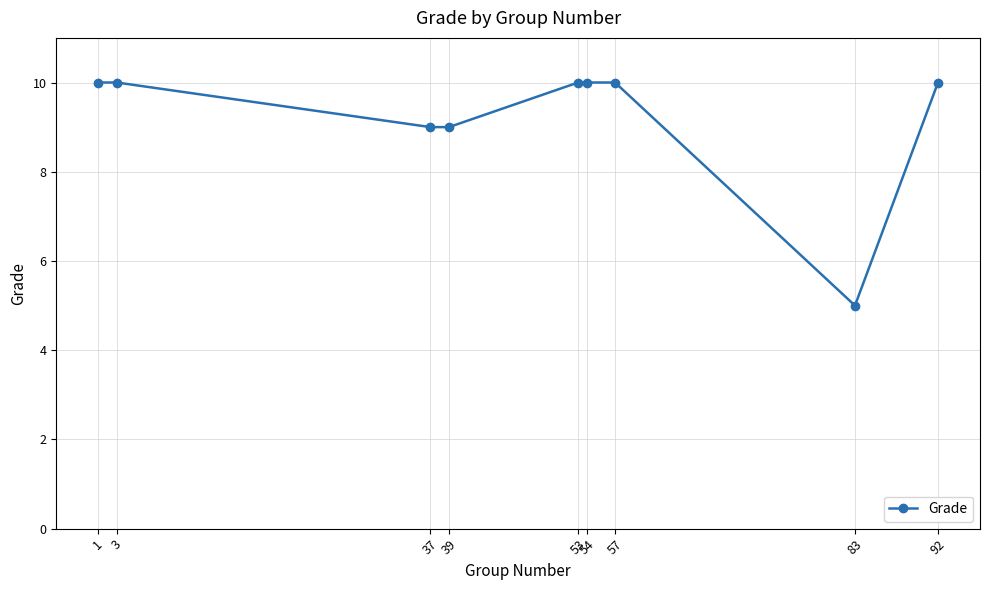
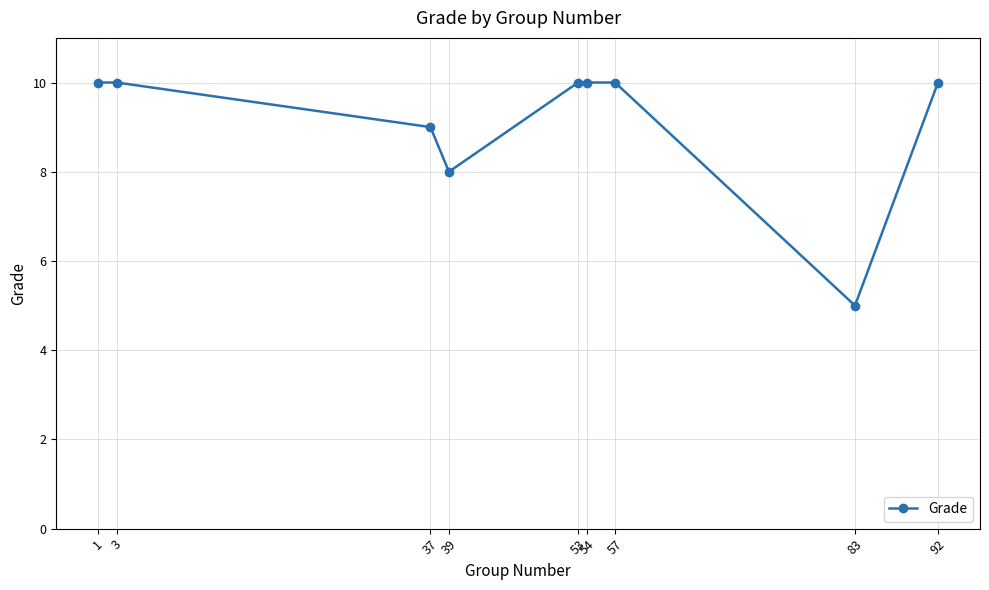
  {
    "1": 10,
    "3": 10,
    "37": 9,
-   "39": 9,
+   "39": 8,
    "53": 10,
    "54": 10,
    "57": 10,
    "83": 5,
    "92": 10
  }
